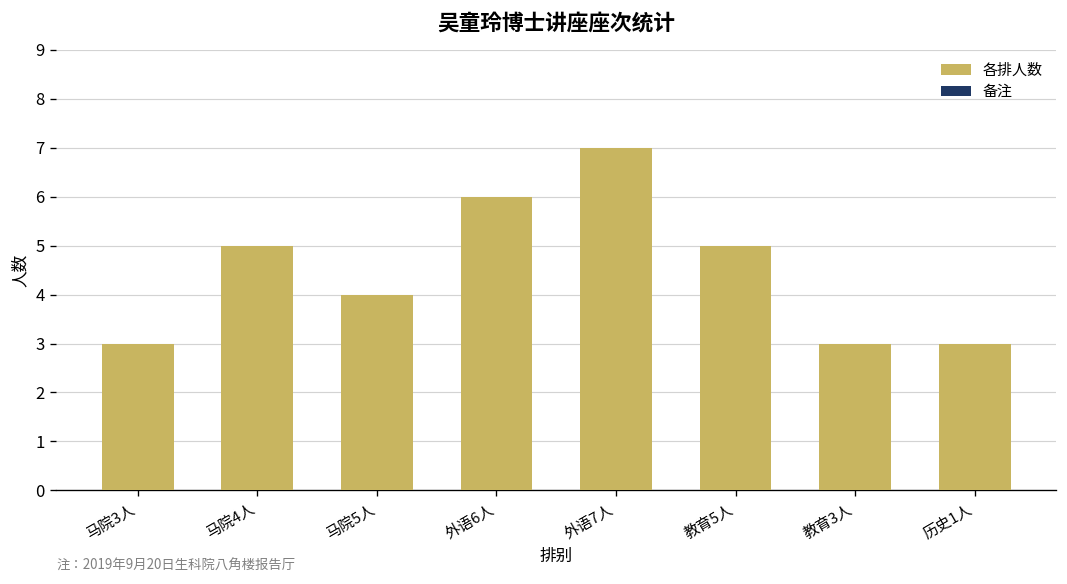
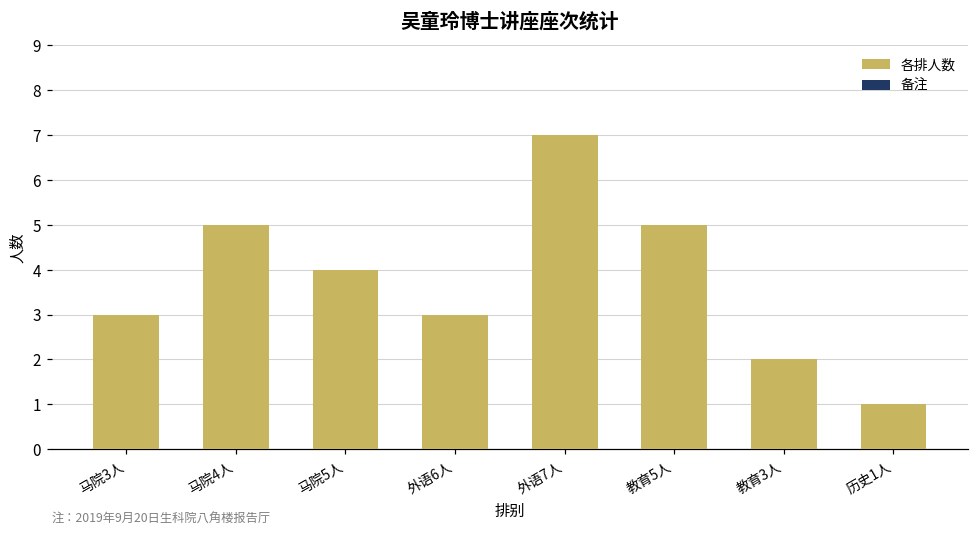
  {
    "各排人数": {
      "马院3人": 3,
      "马院4人": 5,
      "马院5人": 4,
-     "外语6人": 6,
+     "外语6人": 3,
      "外语7人": 7,
      "教育5人": 5,
-     "教育3人": 3,
-     "历史1人": 3
+     "教育3人": 2,
+     "历史1人": 1
    },
    "备注": {
      "马院3人": 0,
      "马院4人": 0,
      "马院5人": 0,
      "外语6人": 0,
      "外语7人": 0,
      "教育5人": 0,
      "教育3人": 0,
      "历史1人": 0
    }
  }
